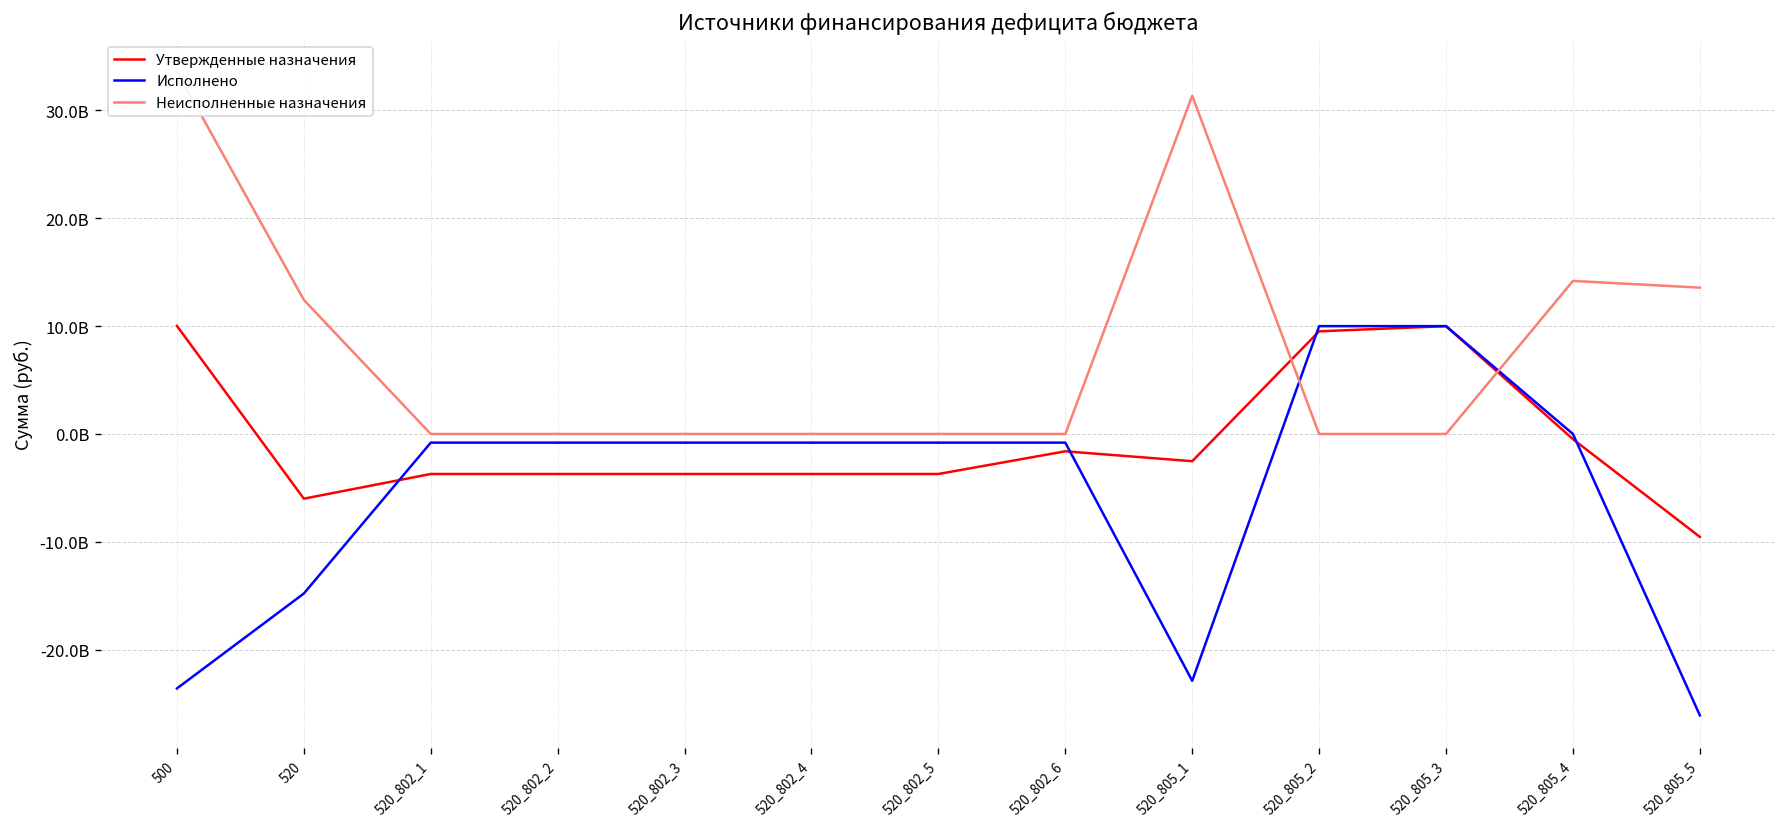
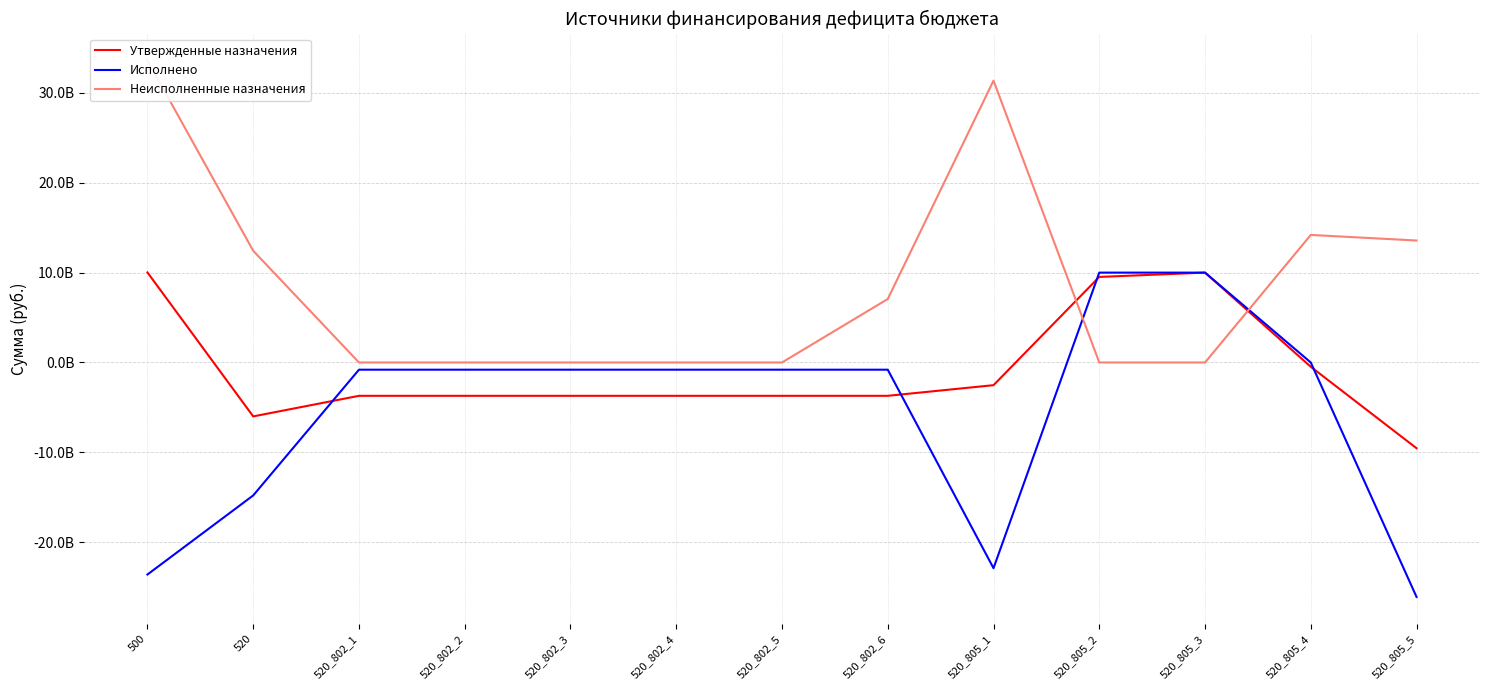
  {
    "Утвержденные назначения": {
      "500": 10000000000,
      "520": -6000000000,
      "520_802_1": -4000000000,
      "520_802_2": -4000000000,
      "520_802_3": -4000000000,
      "520_802_4": -4000000000,
      "520_802_5": -4000000000,
-     "520_802_6": -2000000000,
+     "520_802_6": -4000000000,
      "520_805_1": -3000000000,
      "520_805_2": 10000000000,
      "520_805_4": 0,
      "520_805_5": -10000000000
    },
    "Исполнено": {
      "500": -24000000000,
      "520": -15000000000,
      "520_802_1": -1000000000,
      "520_802_2": -1000000000,
      "520_802_3": -1000000000,
      "520_802_4": -1000000000,
      "520_802_5": -1000000000,
      "520_802_6": -1000000000,
      "520_805_1": -23000000000,
      "520_805_2": 10000000000,
      "520_805_4": 0,
      "520_805_5": -26000000000
    },
    "Неисполненные назначения": {
      "520": 12000000000,
      "520_802_1": 0,
      "520_802_2": 0,
      "520_802_3": 0,
      "520_802_4": 0,
      "520_802_5": 0,
-     "520_802_6": 0,
+     "520_802_6": 7000000000,
      "520_805_1": 31000000000,
      "520_805_2": 0,
      "520_805_3": 0,
      "520_805_4": 14000000000,
      "520_805_5": 14000000000
    }
  }
